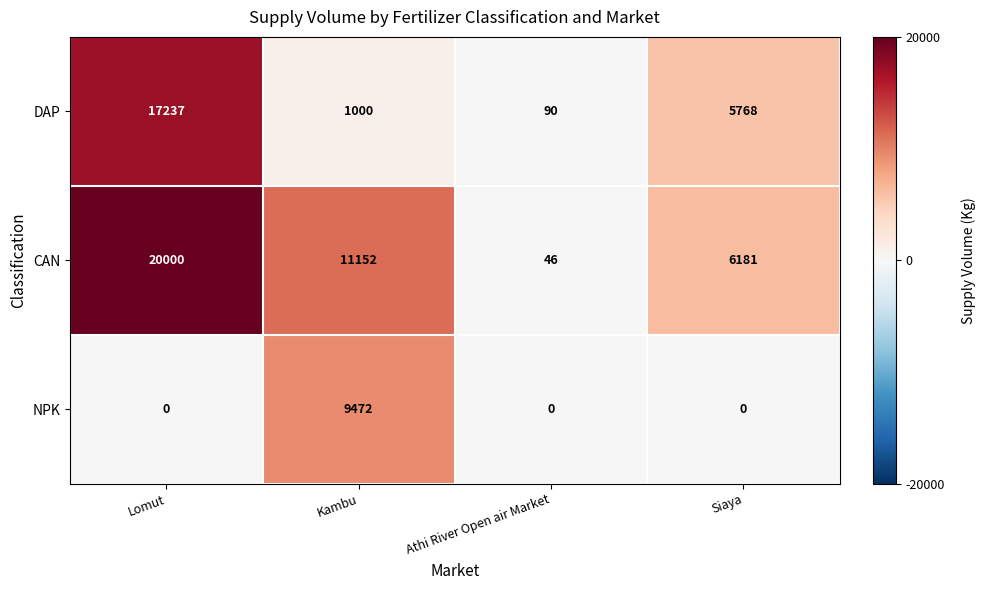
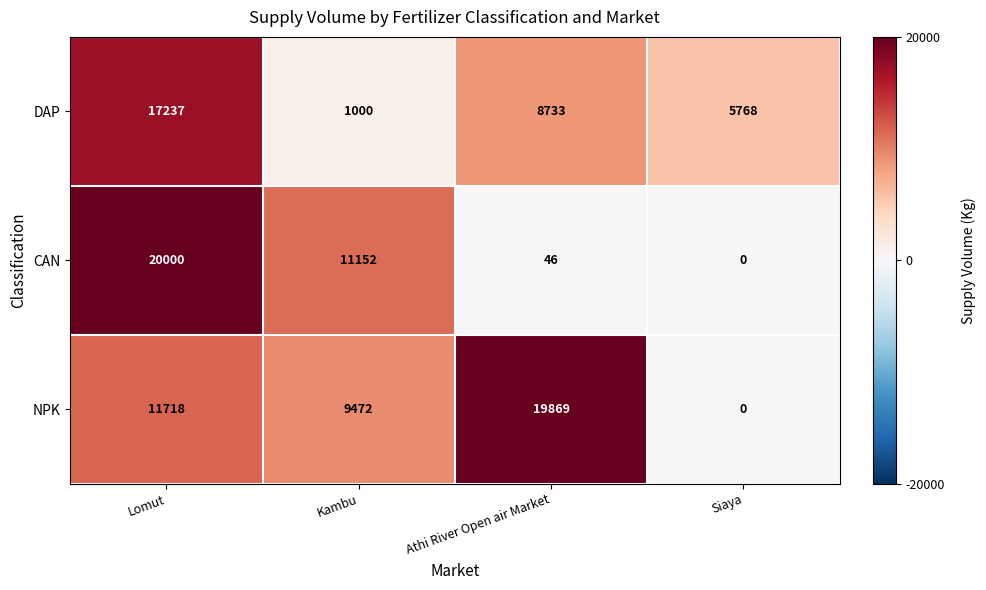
  {
    "DAP": {
      "Lomut": 17237,
      "Kambu": 1000,
-     "Athi River Open air Market": 90,
+     "Athi River Open air Market": 8733,
      "Siaya": 5768
    },
    "CAN": {
      "Lomut": 20000,
      "Kambu": 11152,
      "Athi River Open air Market": 46,
-     "Siaya": 6181
+     "Siaya": 0
    },
    "NPK": {
-     "Lomut": 0,
+     "Lomut": 11718,
      "Kambu": 9472,
-     "Athi River Open air Market": 0,
+     "Athi River Open air Market": 19869,
      "Siaya": 0
    }
  }
